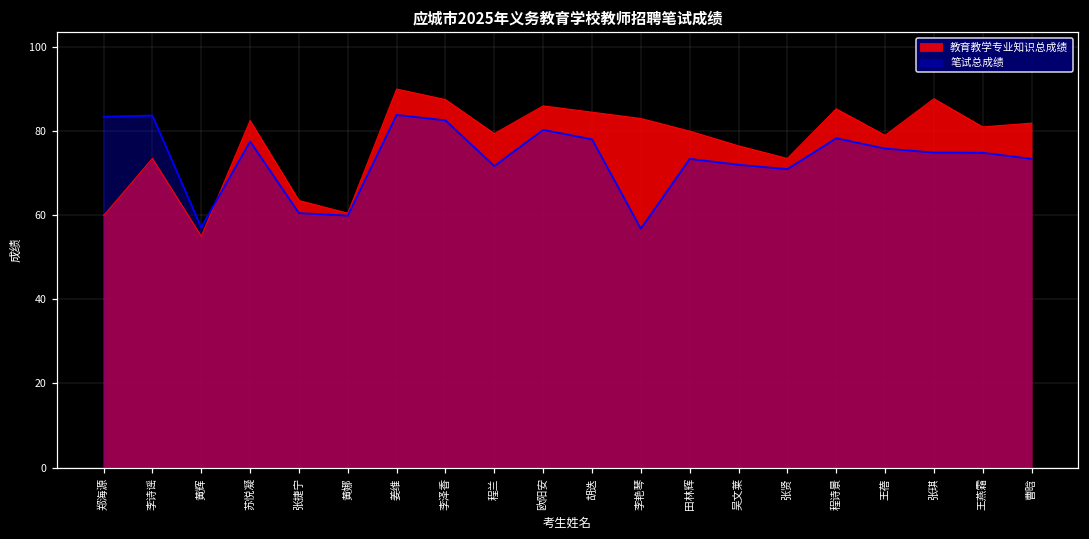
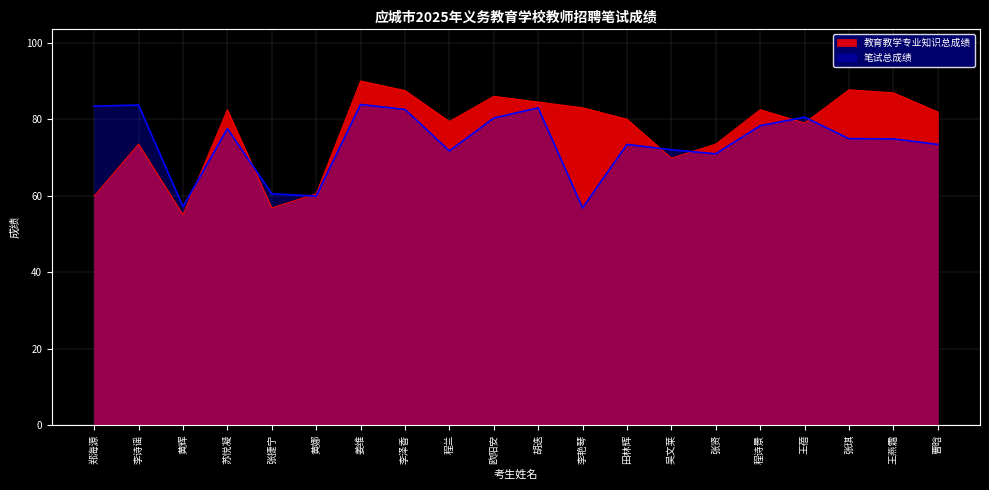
  {
    "教育教学专业知识总成绩": {
      "郑海源": 60,
      "李诗谣": 74,
      "黄辉": 55,
      "苏悦凝": 83,
-     "张捷宁": 64,
+     "张捷宁": 57,
      "姜维": 90,
      "李泽香": 88,
      "程兰": 79,
      "欧阳安": 86,
      "胡迭": 85,
      "李艳琴": 83,
      "田林辉": 80,
-     "吴文莱": 77,
+     "吴文莱": 70,
      "张贤": 74,
-     "程诗景": 85,
+     "程诗景": 83,
      "王蓓": 79,
      "张琪": 88,
-     "王燕霜": 81,
+     "王燕霜": 87,
      "曹晗": 82
    },
    "笔试总成绩": {
      "郑海源": 83,
      "李诗谣": 84,
      "黄辉": 57,
      "苏悦凝": 78,
      "张捷宁": 61,
      "姜维": 84,
      "李泽香": 83,
      "程兰": 72,
      "欧阳安": 80,
-     "胡迭": 78,
+     "胡迭": 83,
      "李艳琴": 57,
      "田林辉": 73,
      "吴文莱": 72,
      "张贤": 71,
      "程诗景": 78,
-     "王蓓": 76,
+     "王蓓": 81,
      "张琪": 75,
      "王燕霜": 75,
      "曹晗": 73
    }
  }
